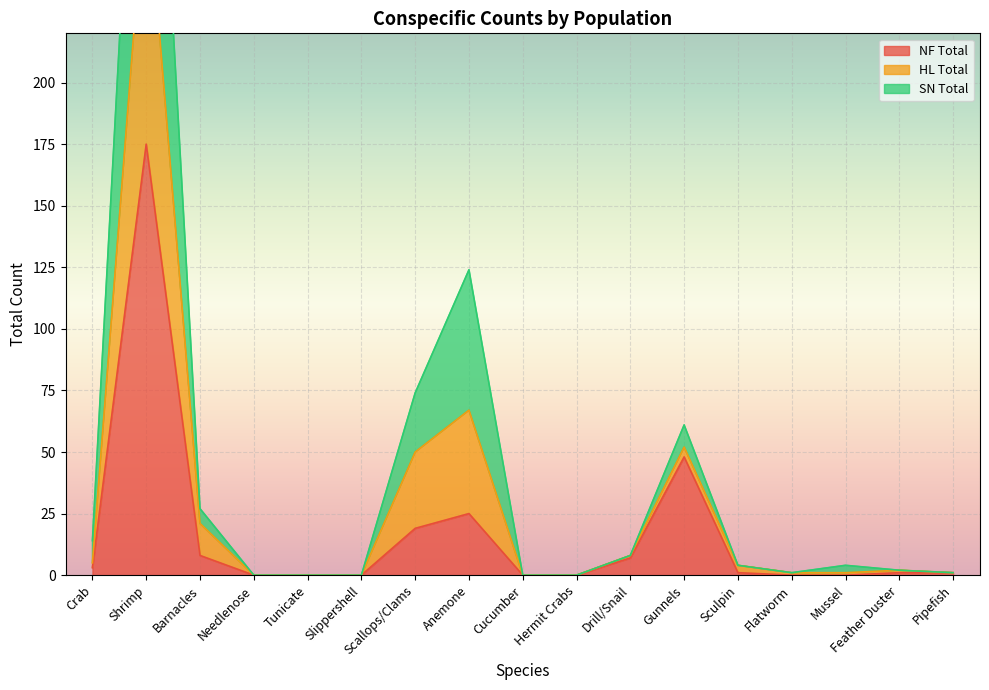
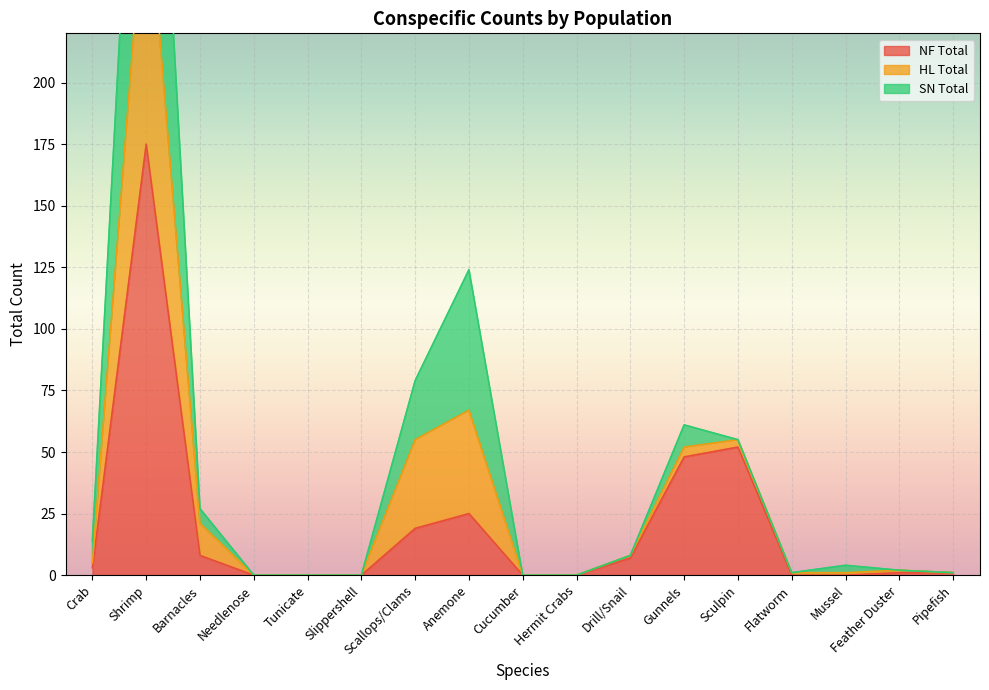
  {
    "NF Total": {
      "Crab": 3,
      "Shrimp": 175,
      "Barnacles": 8,
      "Scallops/Clams": 19,
      "Anemone": 25,
      "Gunnels": 48,
-     "Sculpin": 1
+     "Sculpin": 52
    },
    "HL Total": {
      "Crab": 2,
      "Barnacles": 13,
-     "Scallops/Clams": 31,
+     "Scallops/Clams": 36,
      "Anemone": 42,
      "Gunnels": 4
    },
    "SN Total": {
      "Crab": 9,
      "Barnacles": 6,
      "Scallops/Clams": 24,
      "Anemone": 57,
      "Gunnels": 9,
      "Mussel": 3
    }
  }
